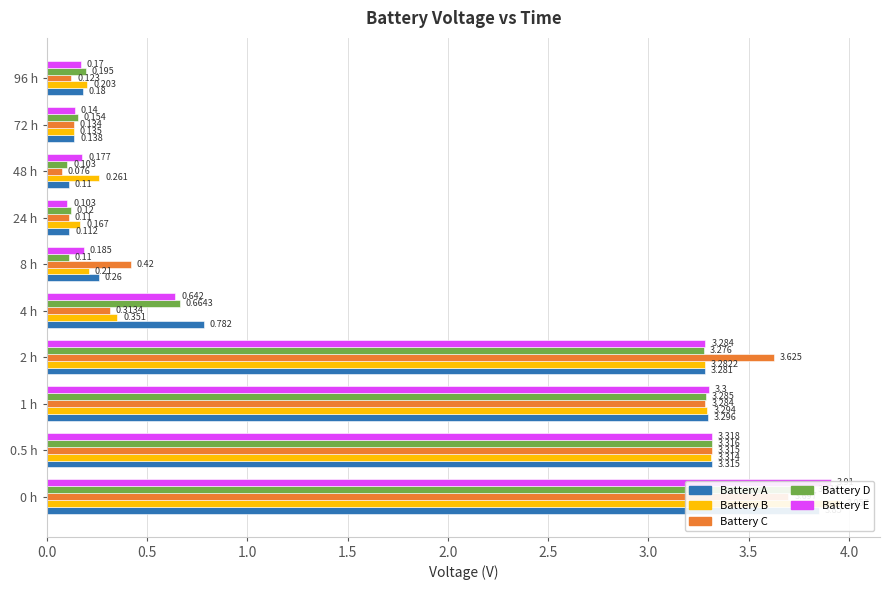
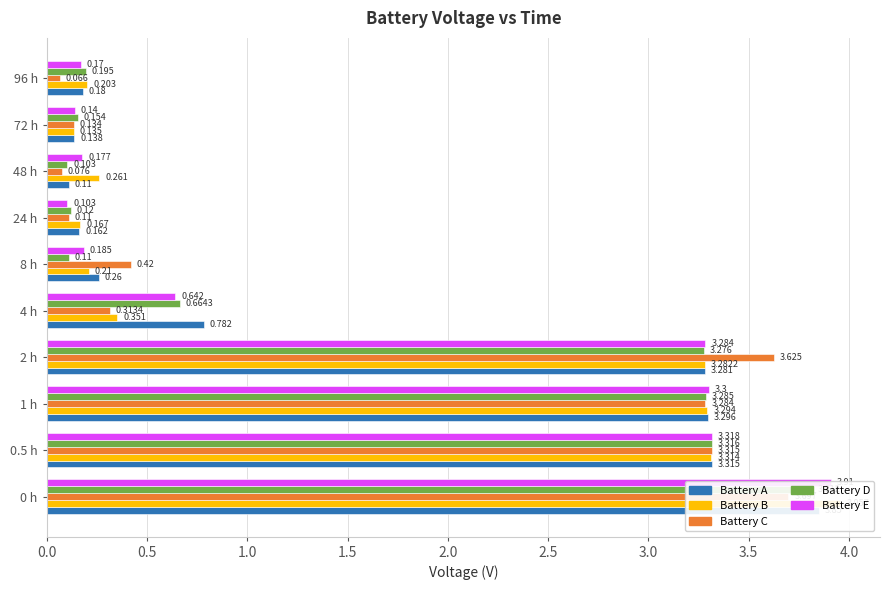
  {
    "Battery A": {
      "48 h": 0.11,
-     "24 h": 0.112,
+     "24 h": 0.162,
      "8 h": 0.26,
      "4 h": 0.782
    },
    "Battery B": {
      "96 h": 0.203,
      "48 h": 0.261,
      "24 h": 0.167,
      "8 h": 0.21
    },
    "Battery C": {
-     "96 h": 0.123,
+     "96 h": 0.066,
      "8 h": 0.42,
      "2 h": 3.625
    },
    "Battery D": {
      "96 h": 0.195,
      "8 h": 0.11,
      "4 h": 0.6643
    },
    "Battery E": {
      "48 h": 0.177,
      "8 h": 0.185
    }
  }
